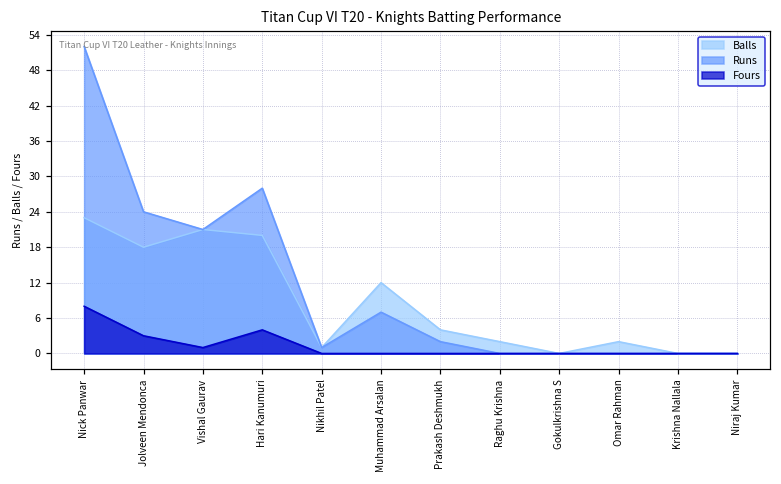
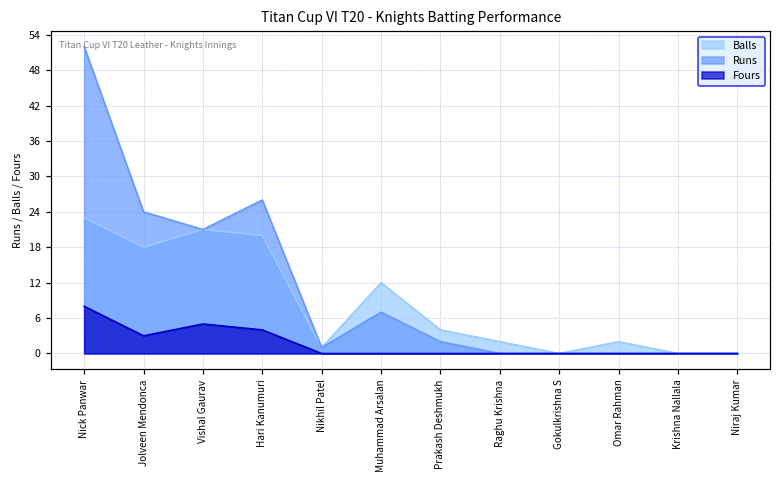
  {
    "Balls": {
      "Nick Panwar": 23,
      "Jolveen Mendonca": 18,
      "Hari Kanumuri": 20,
      "Muhammad Arsalan": 12,
      "Prakash Deshmukh": 4,
      "Raghu Krishna": 2,
      "Omar Rahman": 2
    },
    "Runs": {
      "Nick Panwar": 52,
      "Jolveen Mendonca": 24,
-     "Hari Kanumuri": 28,
+     "Hari Kanumuri": 26,
      "Muhammad Arsalan": 7,
      "Prakash Deshmukh": 2
    },
    "Fours": {
      "Nick Panwar": 8,
      "Jolveen Mendonca": 3,
-     "Vishal Gaurav": 1,
+     "Vishal Gaurav": 5,
      "Hari Kanumuri": 4,
      "Nikhil Patel": 0,
      "Muhammad Arsalan": 0,
      "Prakash Deshmukh": 0
    }
  }
